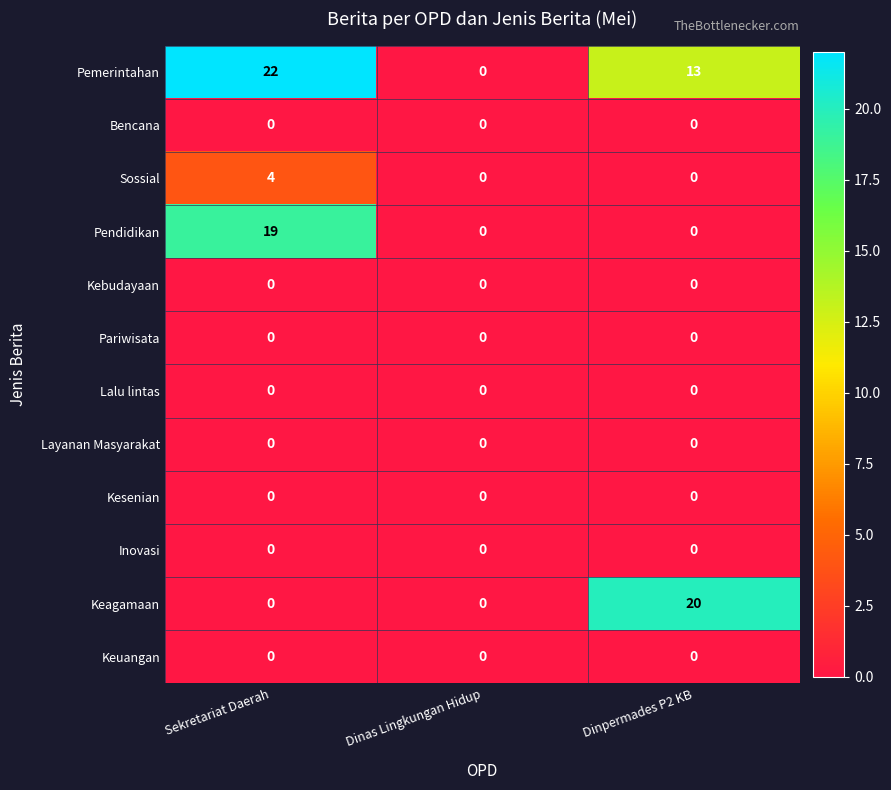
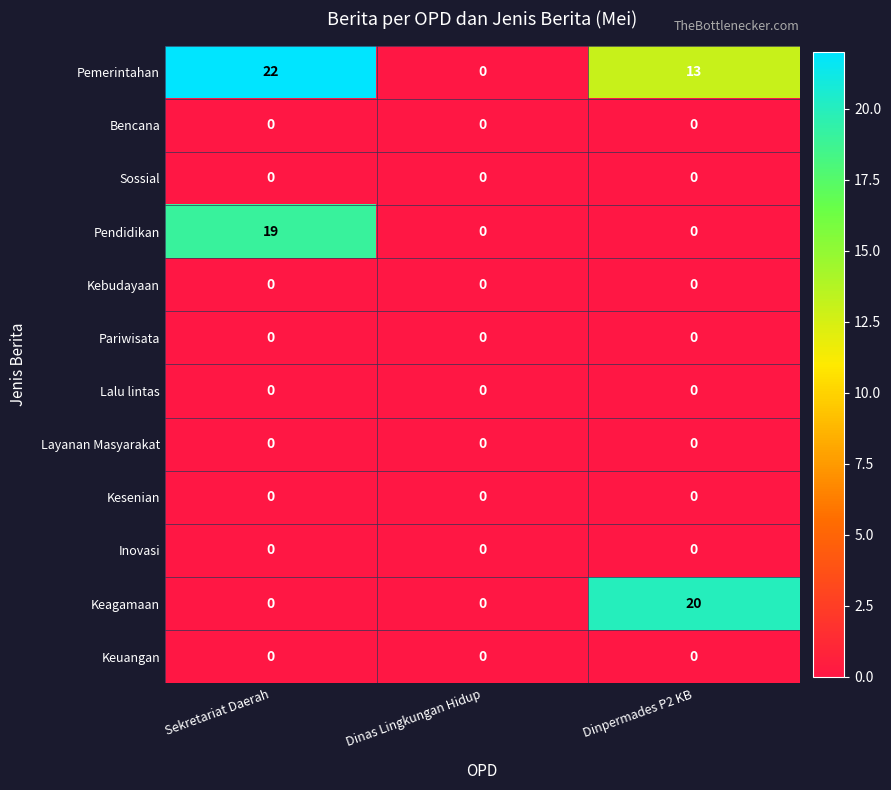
  {
    "Pemerintahan": {
      "Sekretariat Daerah": 22,
      "Dinas Lingkungan Hidup": 0,
      "Dinpermades P2 KB": 13
    },
    "Bencana": {
      "Sekretariat Daerah": 0,
      "Dinas Lingkungan Hidup": 0,
      "Dinpermades P2 KB": 0
    },
    "Sossial": {
-     "Sekretariat Daerah": 4,
+     "Sekretariat Daerah": 0,
      "Dinas Lingkungan Hidup": 0,
      "Dinpermades P2 KB": 0
    },
    "Pendidikan": {
      "Sekretariat Daerah": 19,
      "Dinas Lingkungan Hidup": 0,
      "Dinpermades P2 KB": 0
    },
    "Kebudayaan": {
      "Sekretariat Daerah": 0,
      "Dinas Lingkungan Hidup": 0,
      "Dinpermades P2 KB": 0
    },
    "Pariwisata": {
      "Sekretariat Daerah": 0,
      "Dinas Lingkungan Hidup": 0,
      "Dinpermades P2 KB": 0
    },
    "Lalu lintas": {
      "Sekretariat Daerah": 0,
      "Dinas Lingkungan Hidup": 0,
      "Dinpermades P2 KB": 0
    },
    "Layanan Masyarakat": {
      "Sekretariat Daerah": 0,
      "Dinas Lingkungan Hidup": 0,
      "Dinpermades P2 KB": 0
    },
    "Kesenian": {
      "Sekretariat Daerah": 0,
      "Dinas Lingkungan Hidup": 0,
      "Dinpermades P2 KB": 0
    },
    "Inovasi": {
      "Sekretariat Daerah": 0,
      "Dinas Lingkungan Hidup": 0,
      "Dinpermades P2 KB": 0
    },
    "Keagamaan": {
      "Sekretariat Daerah": 0,
      "Dinas Lingkungan Hidup": 0,
      "Dinpermades P2 KB": 20
    },
    "Keuangan": {
      "Sekretariat Daerah": 0,
      "Dinas Lingkungan Hidup": 0,
      "Dinpermades P2 KB": 0
    }
  }
